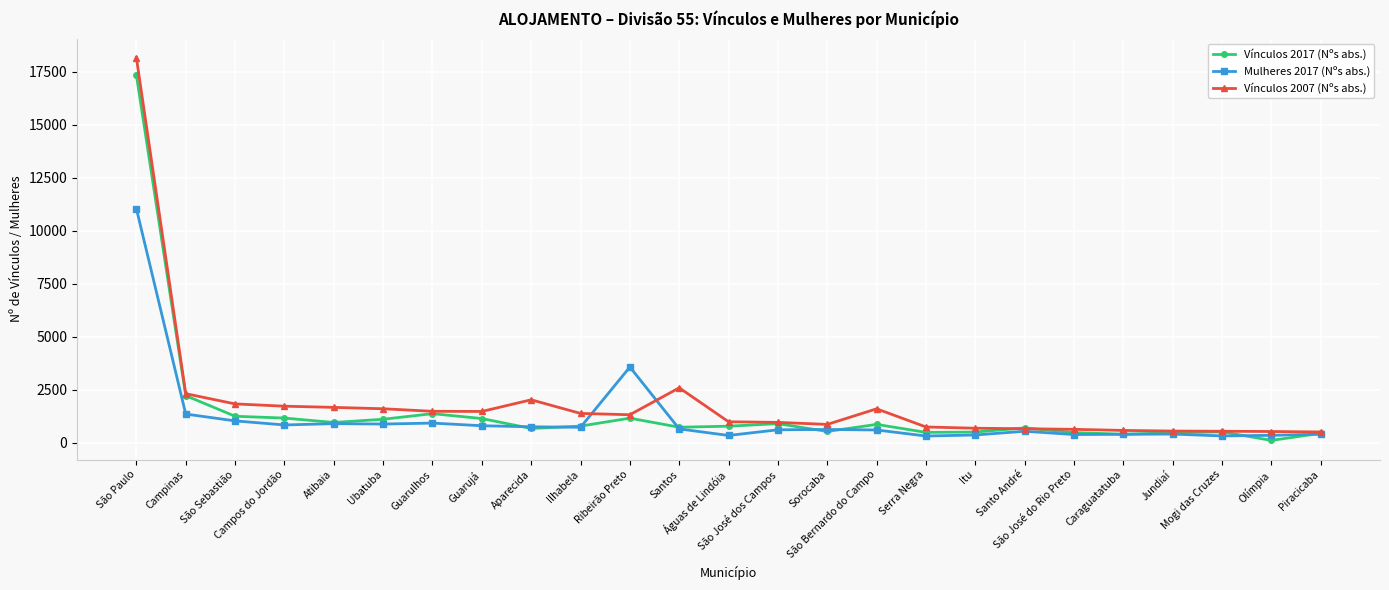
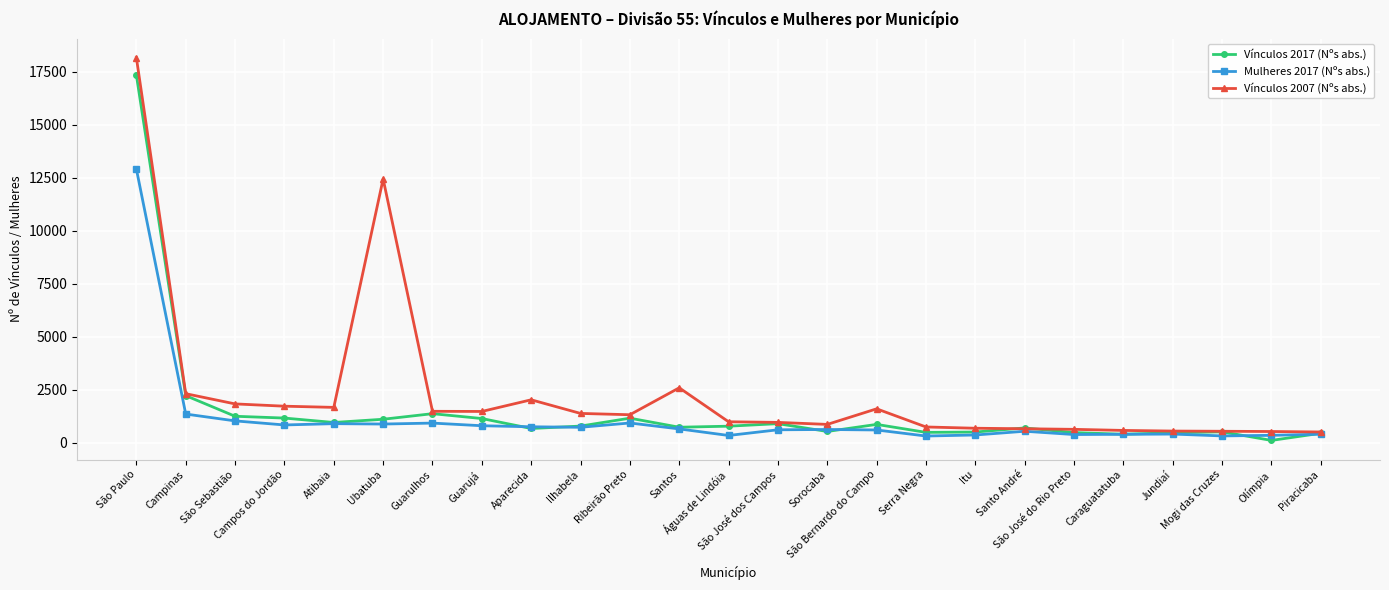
  {
    "Vínculos 2017 (Nºs abs.)": {
      "São Paulo": 17300,
      "São Sebastião": 1300,
      "Campos do Jordão": 1200,
      "Ubatuba": 1100,
      "Guarujá": 1100,
      "Ribeirão Preto": 1200,
      "Águas de Lindóia": 800,
      "São Bernardo do Campo": 900,
      "Serra Negra": 500,
      "Itu": 500,
      "Olímpia": 100
    },
    "Mulheres 2017 (Nºs abs.)": {
-     "São Paulo": 11100,
+     "São Paulo": 12900,
      "Campinas": 1400,
      "São Sebastião": 1000,
      "Campos do Jordão": 800,
      "Ubatuba": 900,
      "Guarulhos": 900,
      "Guarujá": 800,
-     "Ribeirão Preto": 3600,
+     "Ribeirão Preto": 900,
      "Águas de Lindóia": 400,
      "São José dos Campos": 600,
      "São Bernardo do Campo": 600,
      "Serra Negra": 300,
      "Itu": 400,
      "Santo André": 500,
      "Mogi das Cruzes": 300,
      "Olímpia": 400
    },
    "Vínculos 2007 (Nºs abs.)": {
      "São Paulo": 18200,
      "São Sebastião": 1800,
      "Campos do Jordão": 1700,
      "Atibaia": 1700,
-     "Ubatuba": 1600,
+     "Ubatuba": 12500,
      "Guarujá": 1500,
      "Aparecida": 2000,
      "Ilhabela": 1400,
      "Ribeirão Preto": 1300,
      "Santos": 2600,
      "Águas de Lindóia": 1000,
      "Sorocaba": 900,
      "São Bernardo do Campo": 1600,
      "Serra Negra": 800,
      "Itu": 700,
      "São José do Rio Preto": 600,
      "Caraguatatuba": 600,
      "Olímpia": 500
    }
  }
